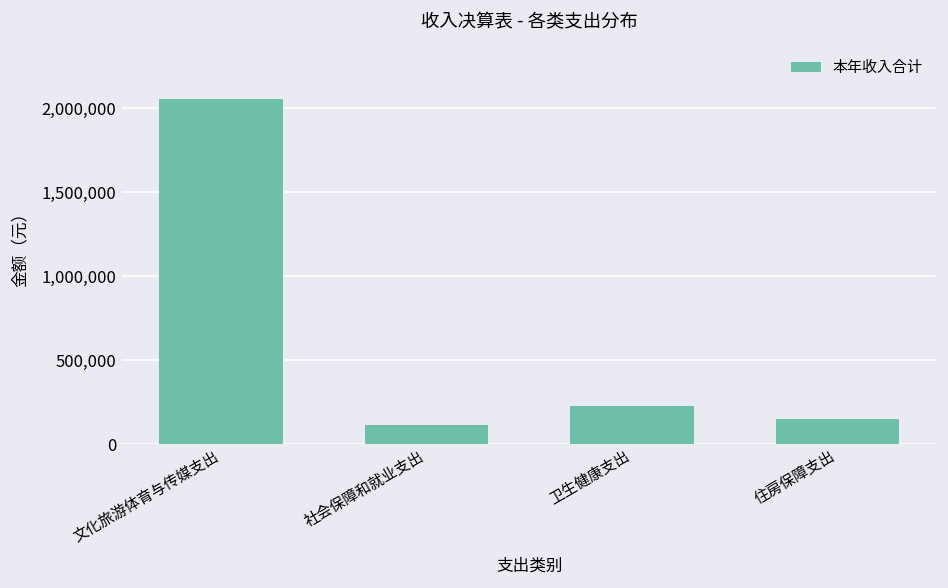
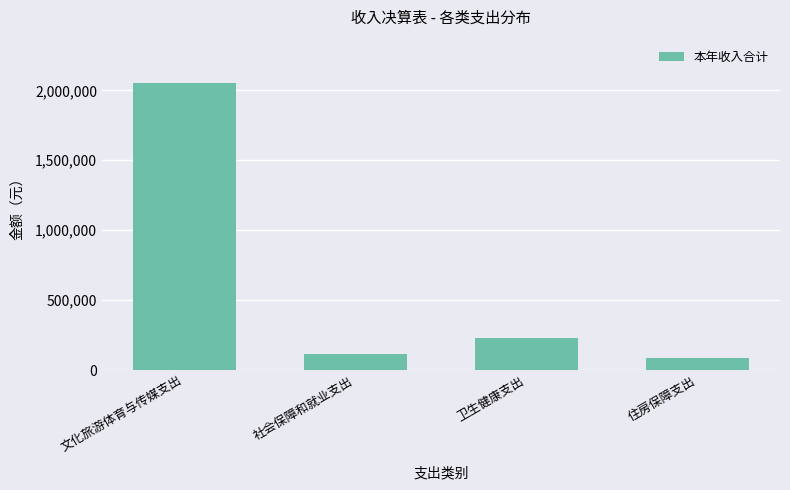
  {
    "文化旅游体育与传媒支出": "2,050,000",
    "社会保障和就业支出": "110,000",
    "卫生健康支出": "230,000",
-   "住房保障支出": "150,000"
+   "住房保障支出": "90,000"
  }
